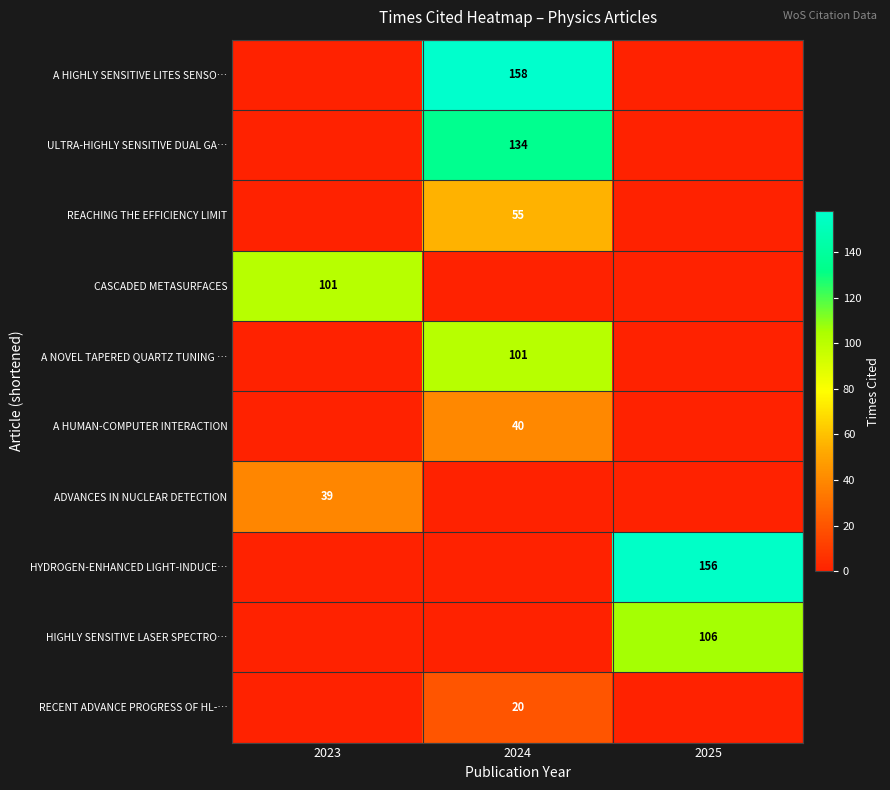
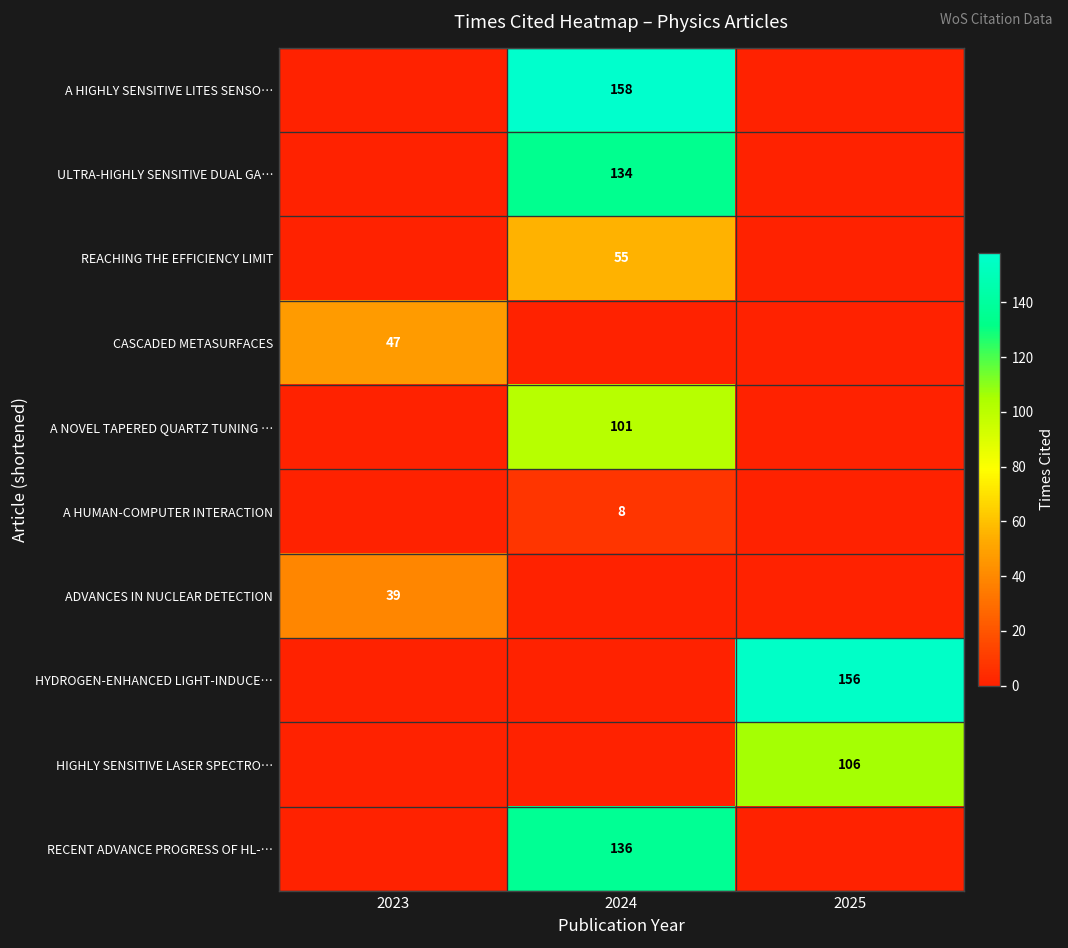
  {
    "A HIGHLY SENSITIVE LITES SENSO…": {
      "2024": 158
    },
    "ULTRA-HIGHLY SENSITIVE DUAL GA…": {
      "2024": 134
    },
    "REACHING THE EFFICIENCY LIMIT": {
      "2024": 55
    },
    "CASCADED METASURFACES": {
-     "2023": 101
+     "2023": 47
    },
    "A NOVEL TAPERED QUARTZ TUNING …": {
      "2024": 101
    },
    "A HUMAN-COMPUTER INTERACTION": {
-     "2024": 40
+     "2024": 8
    },
    "ADVANCES IN NUCLEAR DETECTION": {
      "2023": 39
    },
    "HYDROGEN-ENHANCED LIGHT-INDUCE…": {
      "2025": 156
    },
    "HIGHLY SENSITIVE LASER SPECTRO…": {
      "2025": 106
    },
    "RECENT ADVANCE PROGRESS OF HL-…": {
-     "2024": 20
+     "2024": 136
    }
  }
